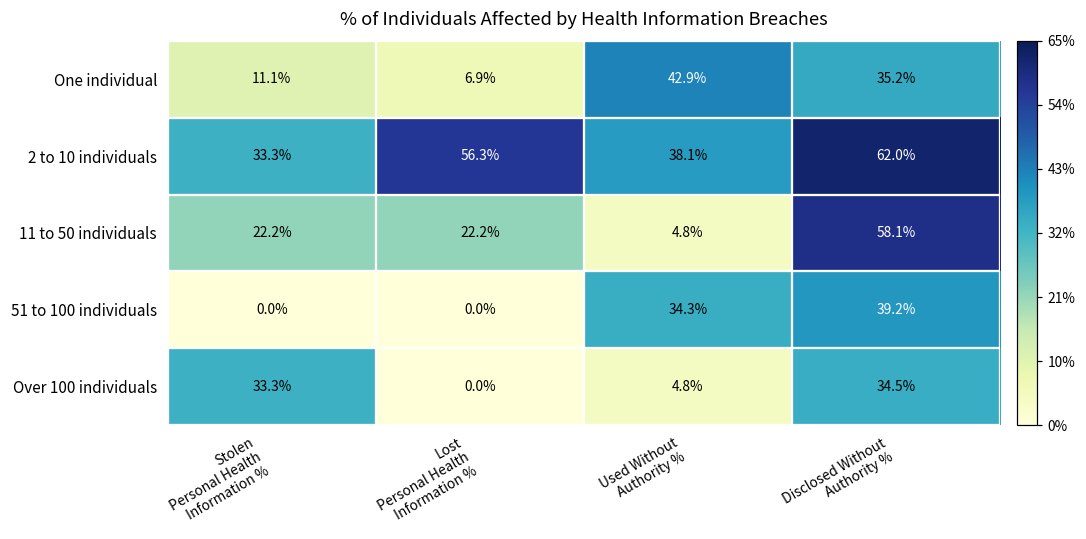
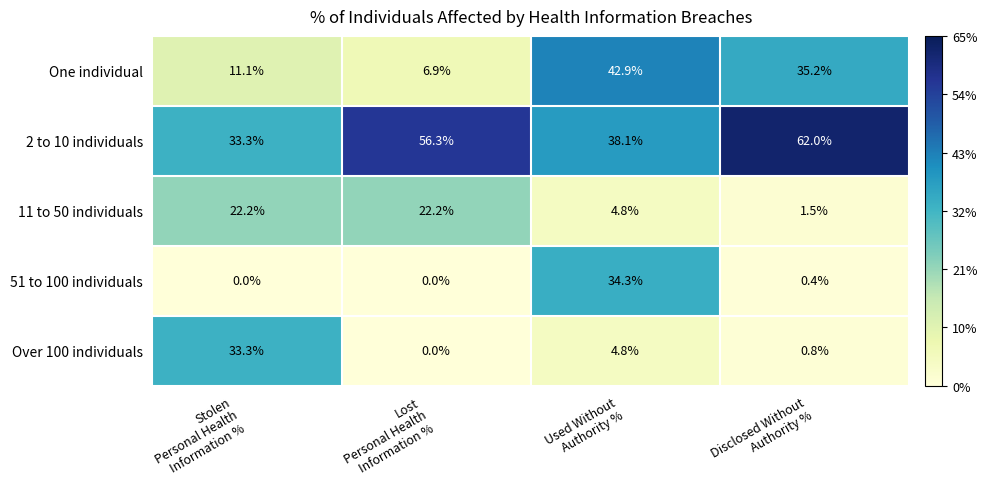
  {
    "One individual": {
      "Stolen Personal Health Information %": "11.1%",
      "Lost Personal Health Information %": "6.9%",
      "Used Without Authority %": "42.9%",
      "Disclosed Without Authority %": "35.2%"
    },
    "2 to 10 individuals": {
      "Stolen Personal Health Information %": "33.3%",
      "Lost Personal Health Information %": "56.3%",
      "Used Without Authority %": "38.1%",
      "Disclosed Without Authority %": "62.0%"
    },
    "11 to 50 individuals": {
      "Stolen Personal Health Information %": "22.2%",
      "Lost Personal Health Information %": "22.2%",
      "Used Without Authority %": "4.8%",
-     "Disclosed Without Authority %": "58.1%"
+     "Disclosed Without Authority %": "1.5%"
    },
    "51 to 100 individuals": {
      "Stolen Personal Health Information %": "0.0%",
      "Lost Personal Health Information %": "0.0%",
      "Used Without Authority %": "34.3%",
-     "Disclosed Without Authority %": "39.2%"
+     "Disclosed Without Authority %": "0.4%"
    },
    "Over 100 individuals": {
      "Stolen Personal Health Information %": "33.3%",
      "Lost Personal Health Information %": "0.0%",
      "Used Without Authority %": "4.8%",
-     "Disclosed Without Authority %": "34.5%"
+     "Disclosed Without Authority %": "0.8%"
    }
  }
